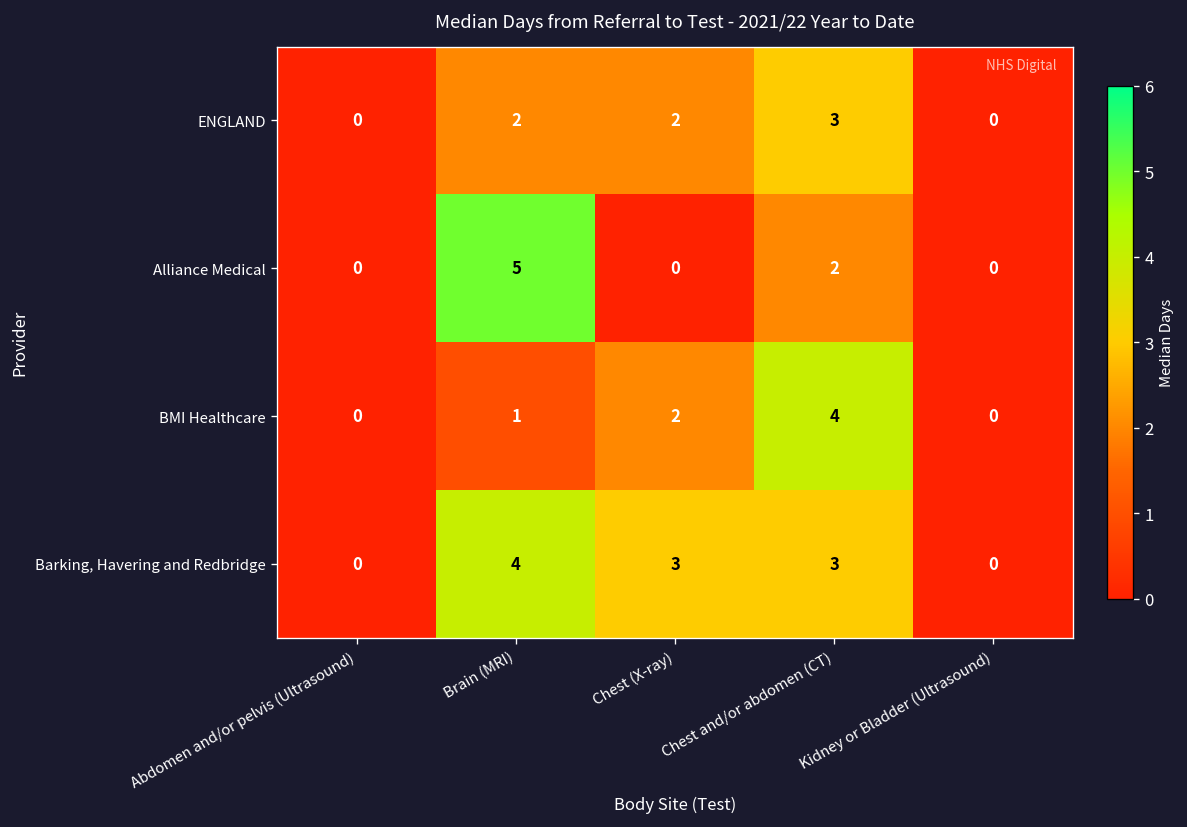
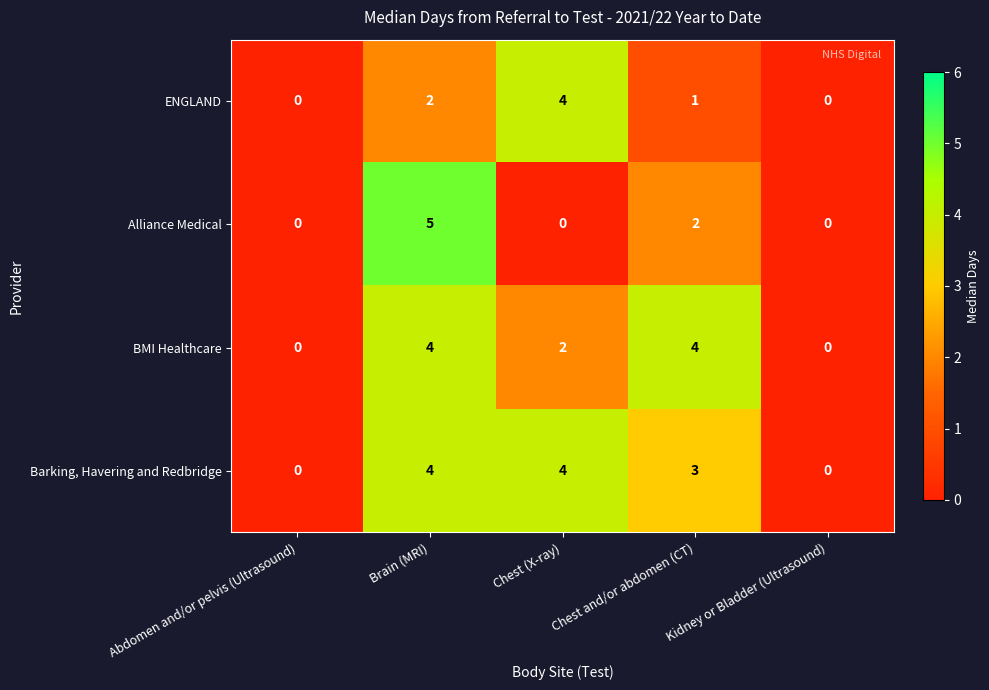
  {
    "ENGLAND": {
      "Abdomen and/or pelvis (Ultrasound)": 0,
      "Brain (MRI)": 2,
-     "Chest (X-ray)": 2,
-     "Chest and/or abdomen (CT)": 3
+     "Chest (X-ray)": 4,
+     "Chest and/or abdomen (CT)": 1
    },
    "Alliance Medical": {
      "Abdomen and/or pelvis (Ultrasound)": 0,
      "Brain (MRI)": 5,
      "Chest (X-ray)": 0,
      "Chest and/or abdomen (CT)": 2,
      "Kidney or Bladder (Ultrasound)": 0
    },
    "BMI Healthcare": {
      "Abdomen and/or pelvis (Ultrasound)": 0,
-     "Brain (MRI)": 1,
+     "Brain (MRI)": 4,
      "Chest (X-ray)": 2,
      "Chest and/or abdomen (CT)": 4,
      "Kidney or Bladder (Ultrasound)": 0
    },
    "Barking, Havering and Redbridge": {
      "Abdomen and/or pelvis (Ultrasound)": 0,
      "Brain (MRI)": 4,
-     "Chest (X-ray)": 3,
+     "Chest (X-ray)": 4,
      "Chest and/or abdomen (CT)": 3,
      "Kidney or Bladder (Ultrasound)": 0
    }
  }
